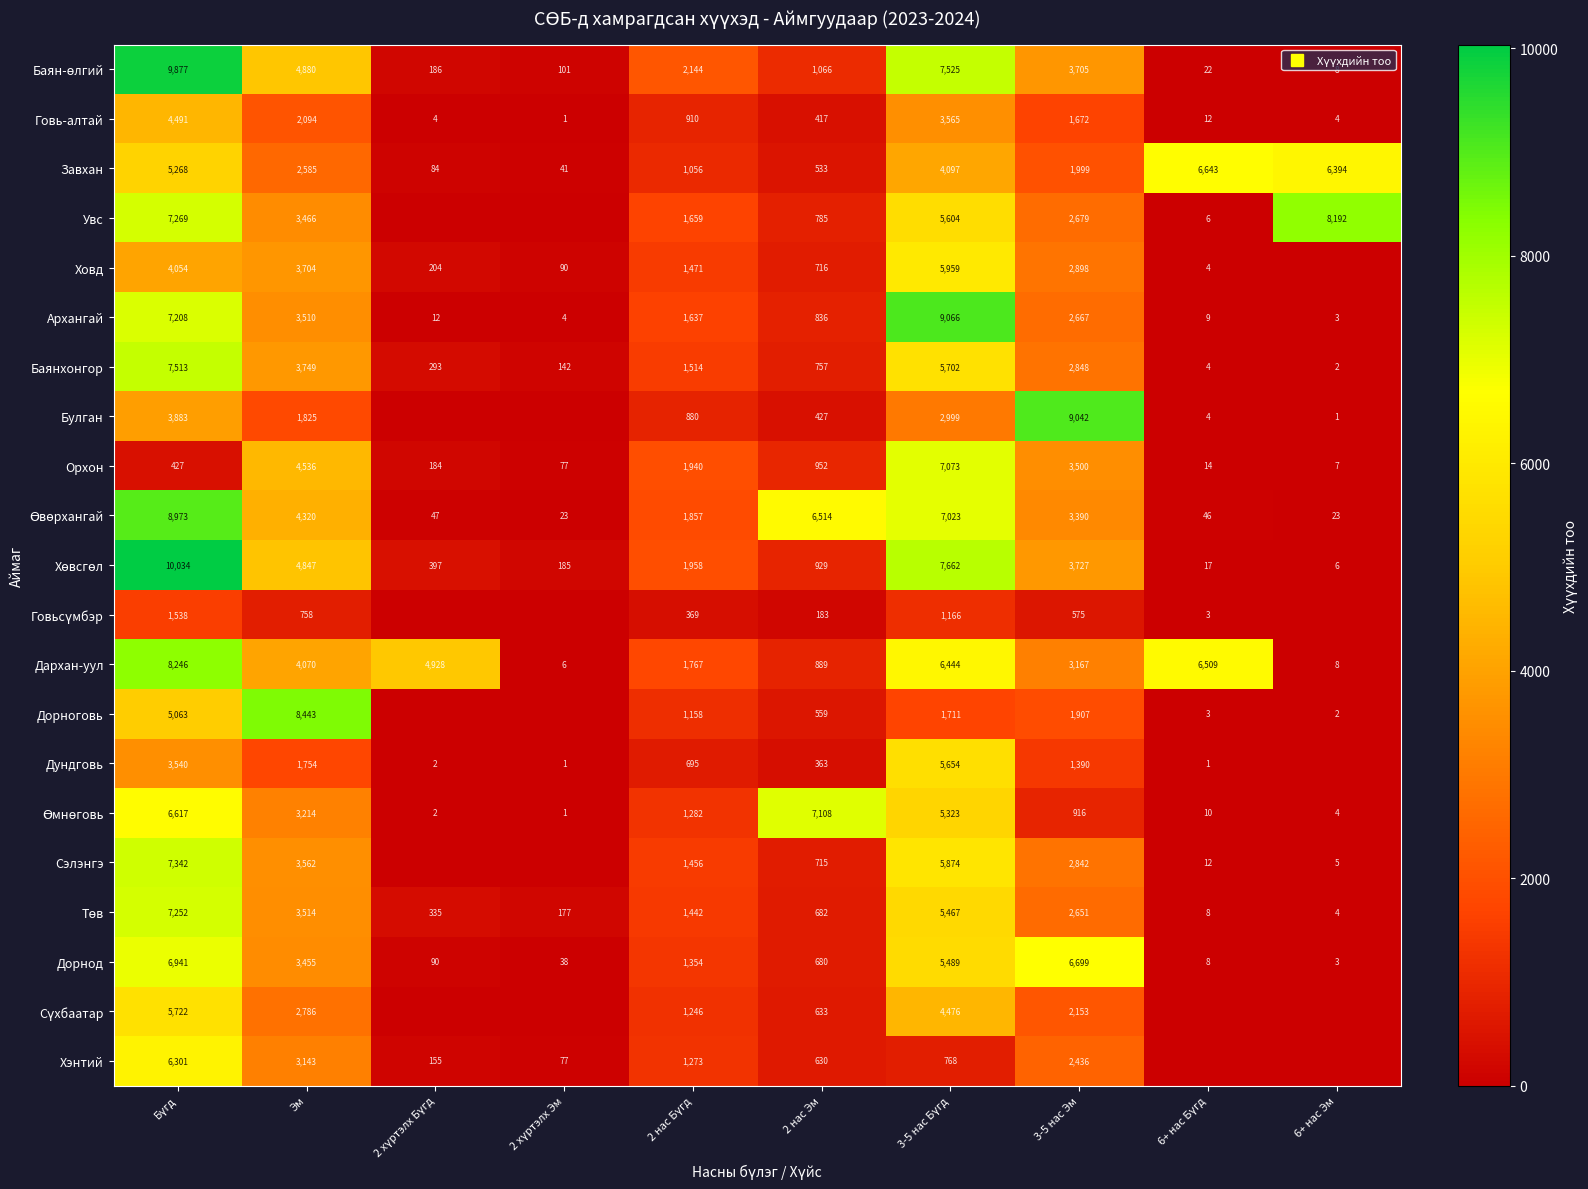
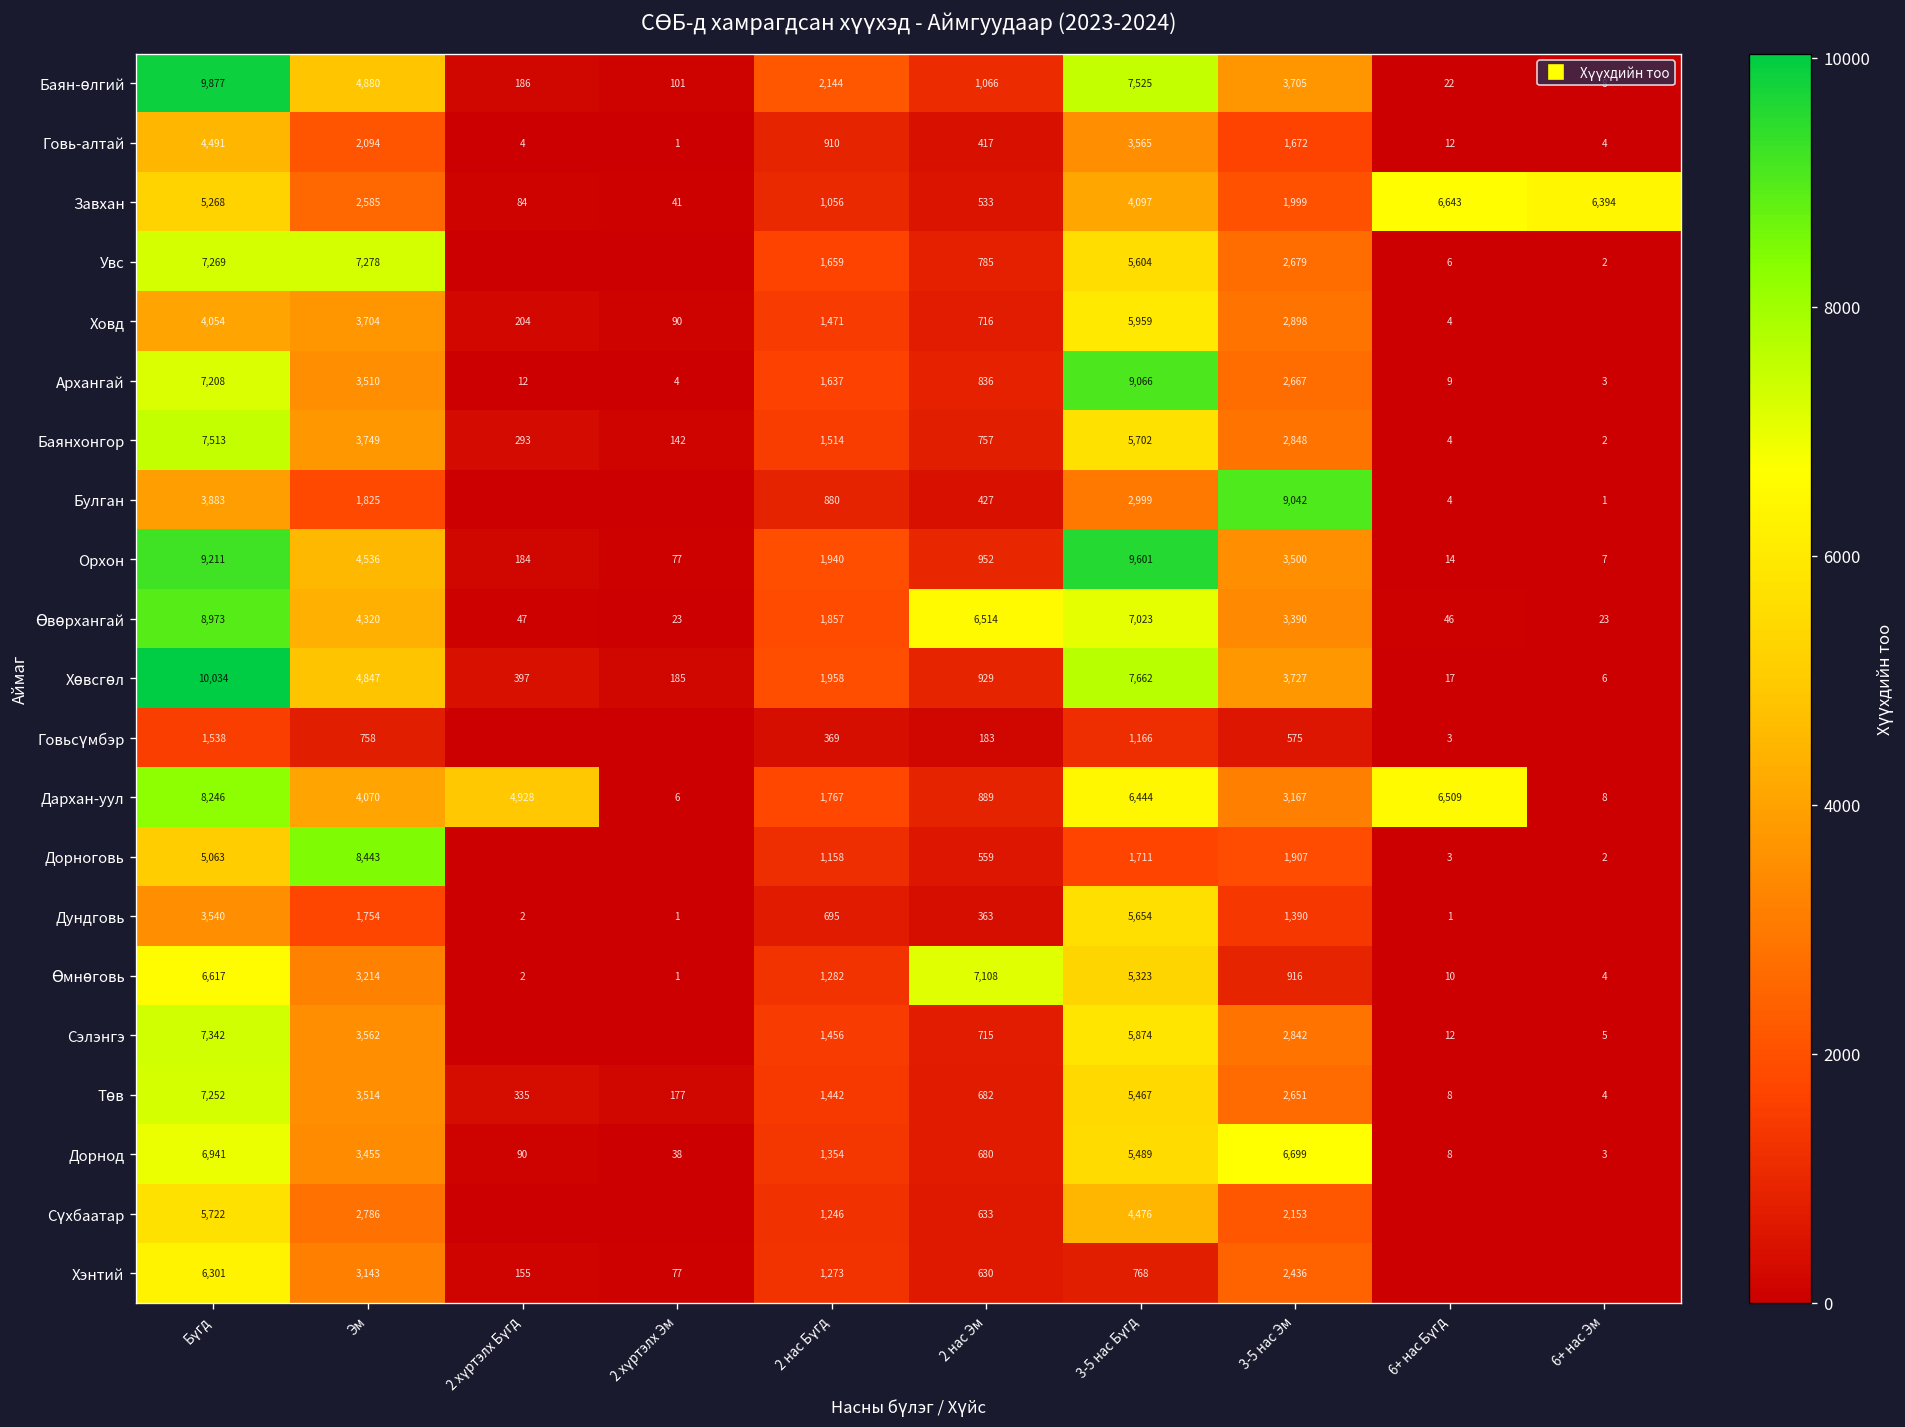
  {
    "Баян-өлгий": {
      "Бүгд": "9,877",
      "Эм": "4,880",
      "2 хүртэлх Бүгд": "186",
      "2 хүртэлх Эм": "101",
      "2 нас Бүгд": "2,144",
      "2 нас Эм": "1,066",
      "3-5 нас Бүгд": "7,525",
      "3-5 нас Эм": "3,705",
      "6+ нас Бүгд": "22"
    },
    "Говь-алтай": {
      "Бүгд": "4,491",
      "Эм": "2,094",
      "2 хүртэлх Бүгд": "4",
      "2 хүртэлх Эм": "1",
      "2 нас Бүгд": "910",
      "2 нас Эм": "417",
      "3-5 нас Бүгд": "3,565",
      "3-5 нас Эм": "1,672",
      "6+ нас Бүгд": "12",
      "6+ нас Эм": "4"
    },
    "Завхан": {
      "Бүгд": "5,268",
      "Эм": "2,585",
      "2 хүртэлх Бүгд": "84",
      "2 хүртэлх Эм": "41",
      "2 нас Бүгд": "1,056",
      "2 нас Эм": "533",
      "3-5 нас Бүгд": "4,097",
      "3-5 нас Эм": "1,999",
      "6+ нас Бүгд": "6,643",
      "6+ нас Эм": "6,394"
    },
    "Увс": {
      "Бүгд": "7,269",
-     "Эм": "3,466",
+     "Эм": "7,278",
      "2 нас Бүгд": "1,659",
      "2 нас Эм": "785",
      "3-5 нас Бүгд": "5,604",
      "3-5 нас Эм": "2,679",
      "6+ нас Бүгд": "6",
-     "6+ нас Эм": "8,192"
+     "6+ нас Эм": "2"
    },
    "Ховд": {
      "Бүгд": "4,054",
      "Эм": "3,704",
      "2 хүртэлх Бүгд": "204",
      "2 хүртэлх Эм": "90",
      "2 нас Бүгд": "1,471",
      "2 нас Эм": "716",
      "3-5 нас Бүгд": "5,959",
      "3-5 нас Эм": "2,898",
      "6+ нас Бүгд": "4"
    },
    "Архангай": {
      "Бүгд": "7,208",
      "Эм": "3,510",
      "2 хүртэлх Бүгд": "12",
      "2 хүртэлх Эм": "4",
      "2 нас Бүгд": "1,637",
      "2 нас Эм": "836",
      "3-5 нас Бүгд": "9,066",
      "3-5 нас Эм": "2,667",
      "6+ нас Бүгд": "9",
      "6+ нас Эм": "3"
    },
    "Баянхонгор": {
      "Бүгд": "7,513",
      "Эм": "3,749",
      "2 хүртэлх Бүгд": "293",
      "2 хүртэлх Эм": "142",
      "2 нас Бүгд": "1,514",
      "2 нас Эм": "757",
      "3-5 нас Бүгд": "5,702",
      "3-5 нас Эм": "2,848",
      "6+ нас Бүгд": "4",
      "6+ нас Эм": "2"
    },
    "Булган": {
      "Бүгд": "3,883",
      "Эм": "1,825",
      "2 нас Бүгд": "880",
      "2 нас Эм": "427",
      "3-5 нас Бүгд": "2,999",
      "3-5 нас Эм": "9,042",
      "6+ нас Бүгд": "4",
      "6+ нас Эм": "1"
    },
    "Орхон": {
-     "Бүгд": "427",
+     "Бүгд": "9,211",
      "Эм": "4,536",
      "2 хүртэлх Бүгд": "184",
      "2 хүртэлх Эм": "77",
      "2 нас Бүгд": "1,940",
      "2 нас Эм": "952",
-     "3-5 нас Бүгд": "7,073",
+     "3-5 нас Бүгд": "9,601",
      "3-5 нас Эм": "3,500",
      "6+ нас Бүгд": "14",
      "6+ нас Эм": "7"
    },
    "Өвөрхангай": {
      "Бүгд": "8,973",
      "Эм": "4,320",
      "2 хүртэлх Бүгд": "47",
      "2 хүртэлх Эм": "23",
      "2 нас Бүгд": "1,857",
      "2 нас Эм": "6,514",
      "3-5 нас Бүгд": "7,023",
      "3-5 нас Эм": "3,390",
      "6+ нас Бүгд": "46",
      "6+ нас Эм": "23"
    },
    "Хөвсгөл": {
      "Бүгд": "10,034",
      "Эм": "4,847",
      "2 хүртэлх Бүгд": "397",
      "2 хүртэлх Эм": "185",
      "2 нас Бүгд": "1,958",
      "2 нас Эм": "929",
      "3-5 нас Бүгд": "7,662",
      "3-5 нас Эм": "3,727",
      "6+ нас Бүгд": "17",
      "6+ нас Эм": "6"
    },
    "Говьсүмбэр": {
      "Бүгд": "1,538",
      "Эм": "758",
      "2 нас Бүгд": "369",
      "2 нас Эм": "183",
      "3-5 нас Бүгд": "1,166",
      "3-5 нас Эм": "575",
      "6+ нас Бүгд": "3"
    },
    "Дархан-уул": {
      "Бүгд": "8,246",
      "Эм": "4,070",
      "2 хүртэлх Бүгд": "4,928",
      "2 хүртэлх Эм": "6",
      "2 нас Бүгд": "1,767",
      "2 нас Эм": "889",
      "3-5 нас Бүгд": "6,444",
      "3-5 нас Эм": "3,167",
      "6+ нас Бүгд": "6,509",
      "6+ нас Эм": "8"
    },
    "Дорноговь": {
      "Бүгд": "5,063",
      "Эм": "8,443",
      "2 нас Бүгд": "1,158",
      "2 нас Эм": "559",
      "3-5 нас Бүгд": "1,711",
      "3-5 нас Эм": "1,907",
      "6+ нас Бүгд": "3",
      "6+ нас Эм": "2"
    },
    "Дундговь": {
      "Бүгд": "3,540",
      "Эм": "1,754",
      "2 хүртэлх Бүгд": "2",
      "2 хүртэлх Эм": "1",
      "2 нас Бүгд": "695",
      "2 нас Эм": "363",
      "3-5 нас Бүгд": "5,654",
      "3-5 нас Эм": "1,390",
      "6+ нас Бүгд": "1"
    },
    "Өмнөговь": {
      "Бүгд": "6,617",
      "Эм": "3,214",
      "2 хүртэлх Бүгд": "2",
      "2 хүртэлх Эм": "1",
      "2 нас Бүгд": "1,282",
      "2 нас Эм": "7,108",
      "3-5 нас Бүгд": "5,323",
      "3-5 нас Эм": "916",
      "6+ нас Бүгд": "10",
      "6+ нас Эм": "4"
    },
    "Сэлэнгэ": {
      "Бүгд": "7,342",
      "Эм": "3,562",
      "2 нас Бүгд": "1,456",
      "2 нас Эм": "715",
      "3-5 нас Бүгд": "5,874",
      "3-5 нас Эм": "2,842",
      "6+ нас Бүгд": "12",
      "6+ нас Эм": "5"
    },
    "Төв": {
      "Бүгд": "7,252",
      "Эм": "3,514",
      "2 хүртэлх Бүгд": "335",
      "2 хүртэлх Эм": "177",
      "2 нас Бүгд": "1,442",
      "2 нас Эм": "682",
      "3-5 нас Бүгд": "5,467",
      "3-5 нас Эм": "2,651",
      "6+ нас Бүгд": "8",
      "6+ нас Эм": "4"
    },
    "Дорнод": {
      "Бүгд": "6,941",
      "Эм": "3,455",
      "2 хүртэлх Бүгд": "90",
      "2 хүртэлх Эм": "38",
      "2 нас Бүгд": "1,354",
      "2 нас Эм": "680",
      "3-5 нас Бүгд": "5,489",
      "3-5 нас Эм": "6,699",
      "6+ нас Бүгд": "8",
      "6+ нас Эм": "3"
    },
    "Сүхбаатар": {
      "Бүгд": "5,722",
      "Эм": "2,786",
      "2 нас Бүгд": "1,246",
      "2 нас Эм": "633",
      "3-5 нас Бүгд": "4,476",
      "3-5 нас Эм": "2,153"
    },
    "Хэнтий": {
      "Бүгд": "6,301",
      "Эм": "3,143",
      "2 хүртэлх Бүгд": "155",
      "2 хүртэлх Эм": "77",
      "2 нас Бүгд": "1,273",
      "2 нас Эм": "630",
      "3-5 нас Бүгд": "768",
      "3-5 нас Эм": "2,436"
    }
  }
